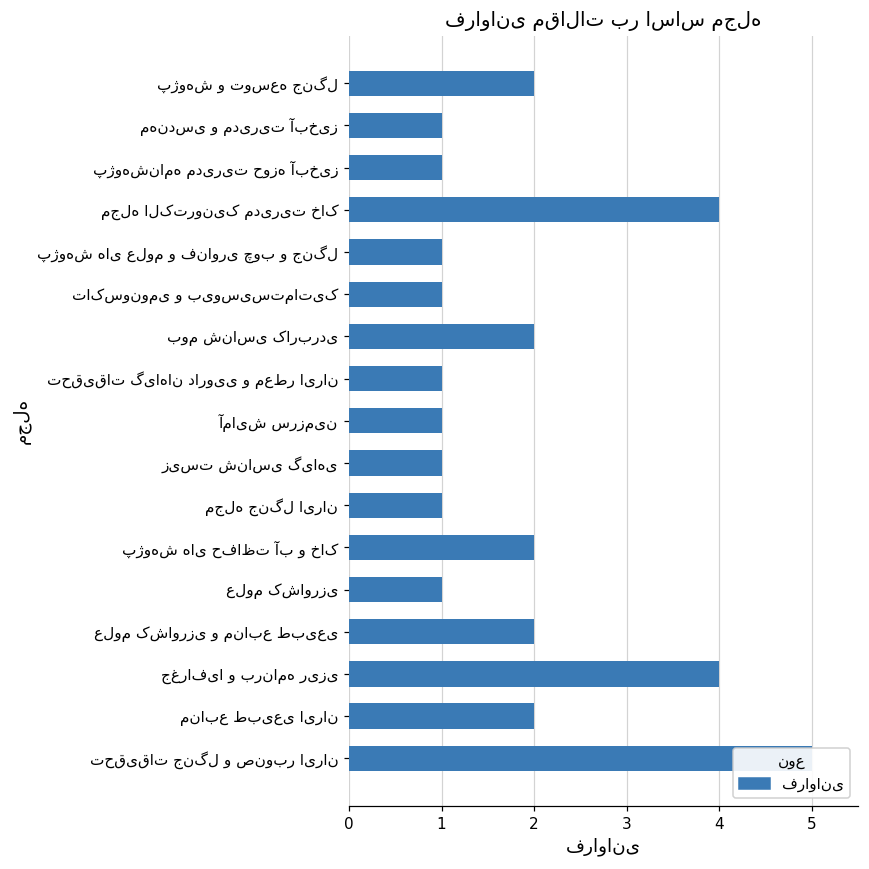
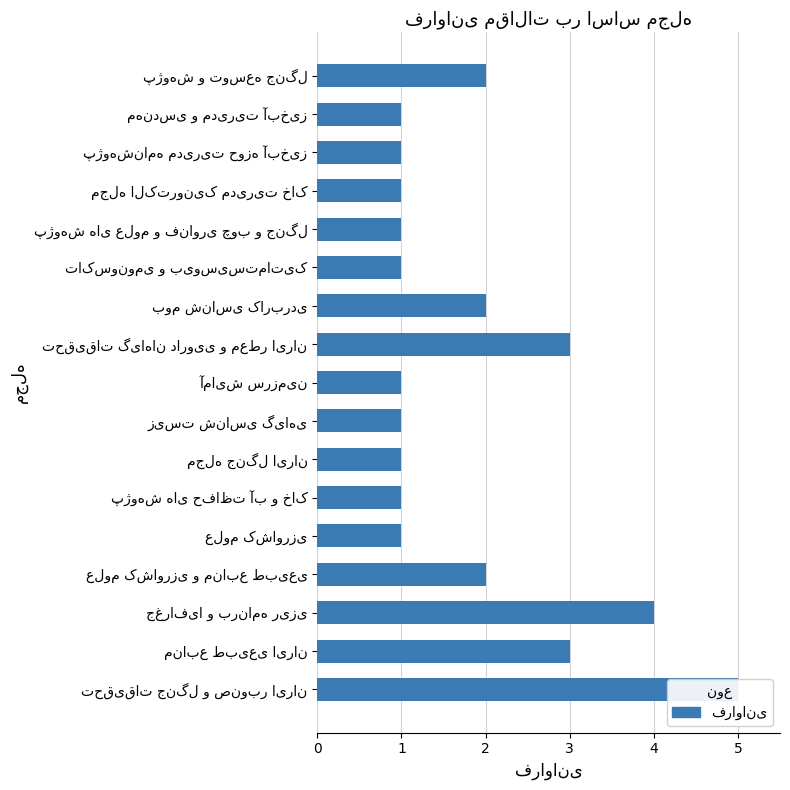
  {
    "پژوهش و توسعه جنگل": 2,
    "مهندسی و مدیریت آبخیز": 1,
    "پژوهشنامه مدیریت حوزه آبخیز": 1,
-   "مجله الکترونیک مدیریت خاک": 4,
+   "مجله الکترونیک مدیریت خاک": 1,
    "پژوهش های علوم و فناوری چوب و جنگل": 1,
    "تاکسونومی و بیوسیستماتیک": 1,
    "بوم شناسی کاربردی": 2,
-   "تحقیقات گیاهان دارویی و معطر ایران": 1,
+   "تحقیقات گیاهان دارویی و معطر ایران": 3,
    "آمایش سرزمین": 1,
    "زیست شناسی گیاهی": 1,
    "مجله جنگل ایران": 1,
-   "پژوهش های حفاظت آب و خاک": 2,
+   "پژوهش های حفاظت آب و خاک": 1,
    "علوم کشاورزی": 1,
    "علوم کشاورزی و منابع طبیعی": 2,
    "جغرافیا و برنامه ریزی": 4,
-   "منابع طبیعی ایران": 2
+   "منابع طبیعی ایران": 3
  }
